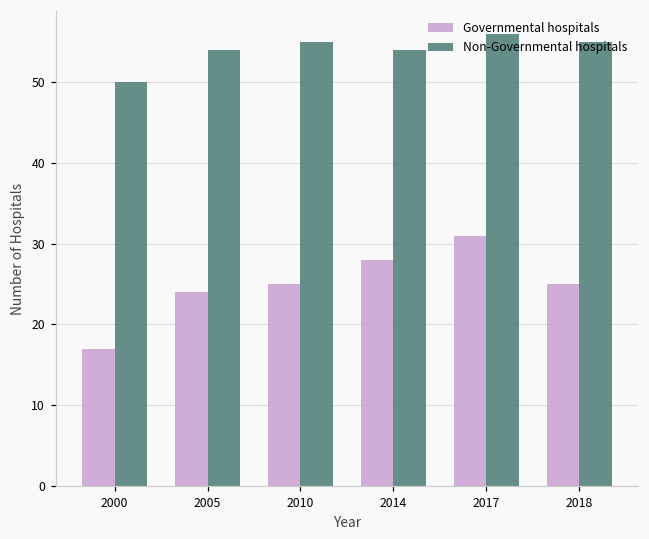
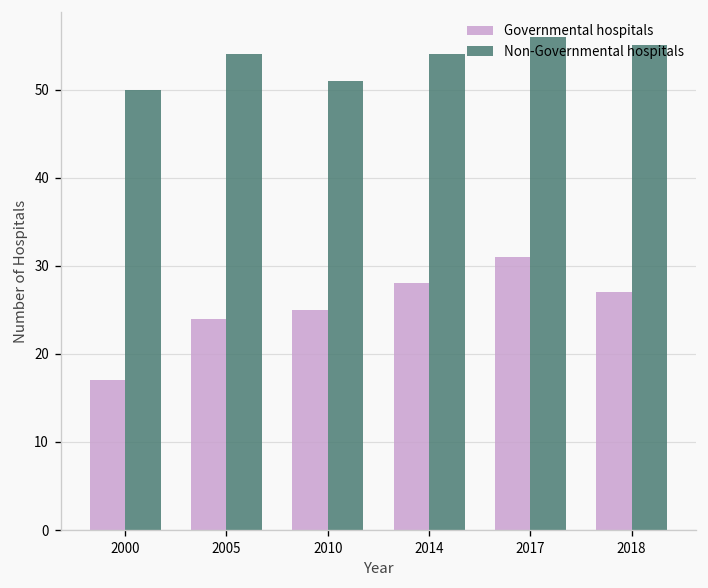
  {
    "Governmental hospitals": {
      "2000": 17,
      "2005": 24,
      "2010": 25,
      "2014": 28,
      "2017": 31,
-     "2018": 25
+     "2018": 27
    },
    "Non-Governmental hospitals": {
      "2000": 50,
      "2005": 54,
-     "2010": 55,
+     "2010": 51,
      "2014": 54,
      "2017": 56,
      "2018": 55
    }
  }
